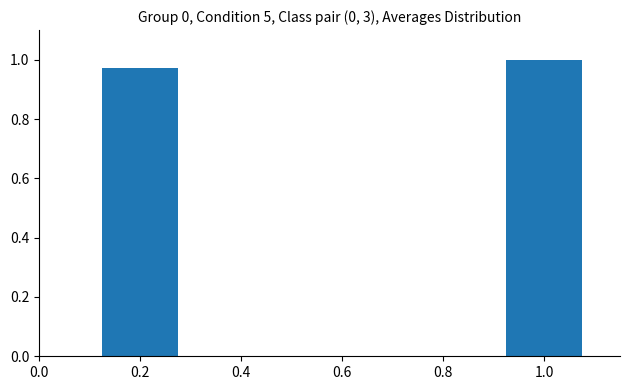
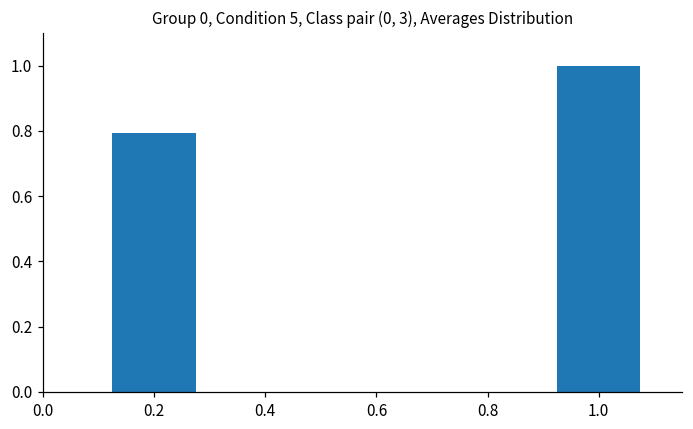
  {
-   "0.2": 0.97,
+   "0.2": 0.79,
    "1.0": 1.00
  }
